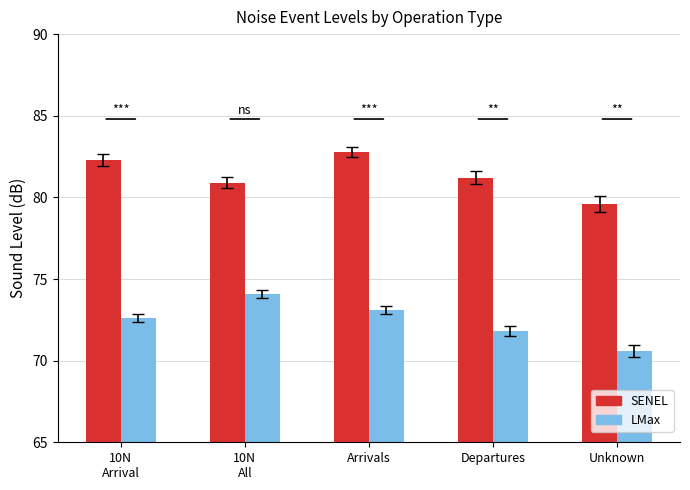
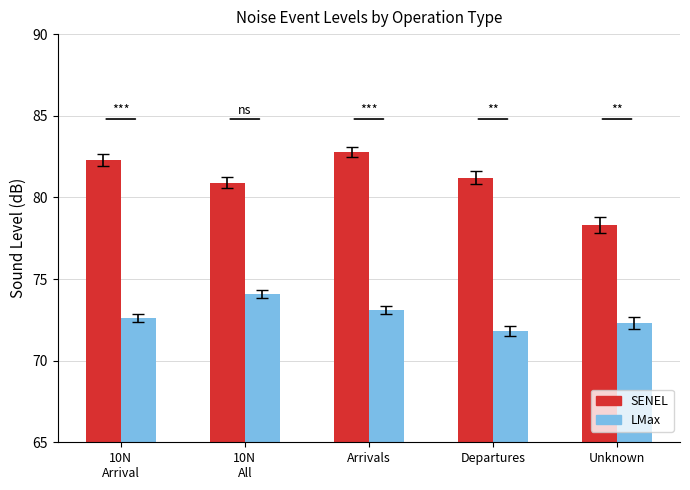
  {
    "SENEL": {
      "10N Arrival": 82.3,
      "10N All": 80.9,
      "Arrivals": 82.8,
      "Departures": 81.2,
-     "Unknown": 79.6
+     "Unknown": 78.3
    },
    "LMax": {
      "10N Arrival": 72.6,
      "10N All": 74.1,
      "Arrivals": 73.1,
      "Departures": 71.8,
-     "Unknown": 70.6
+     "Unknown": 72.3
    }
  }
